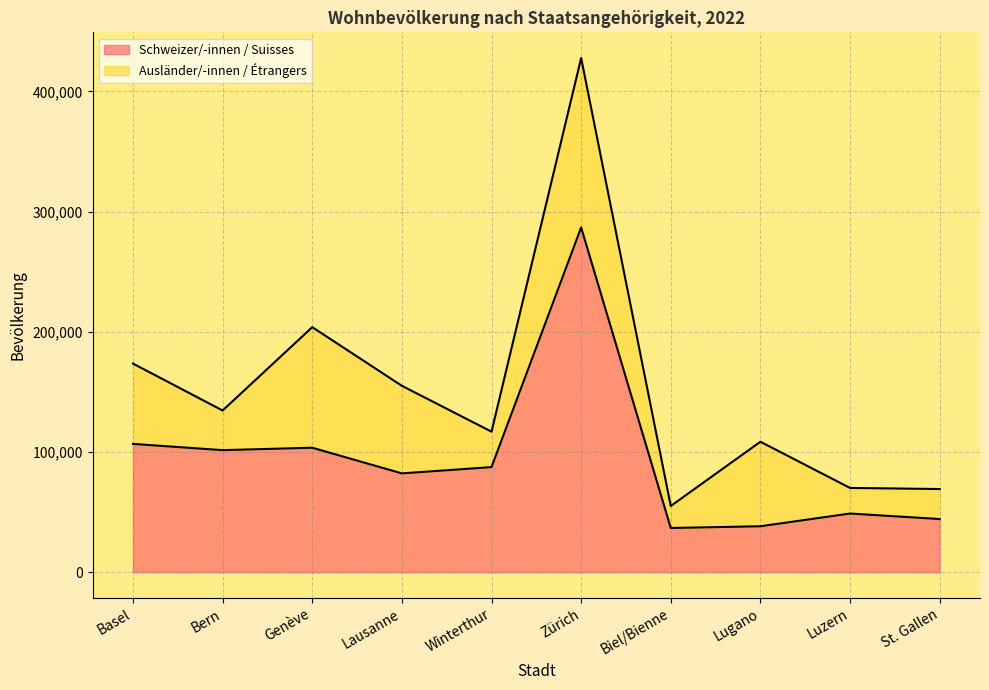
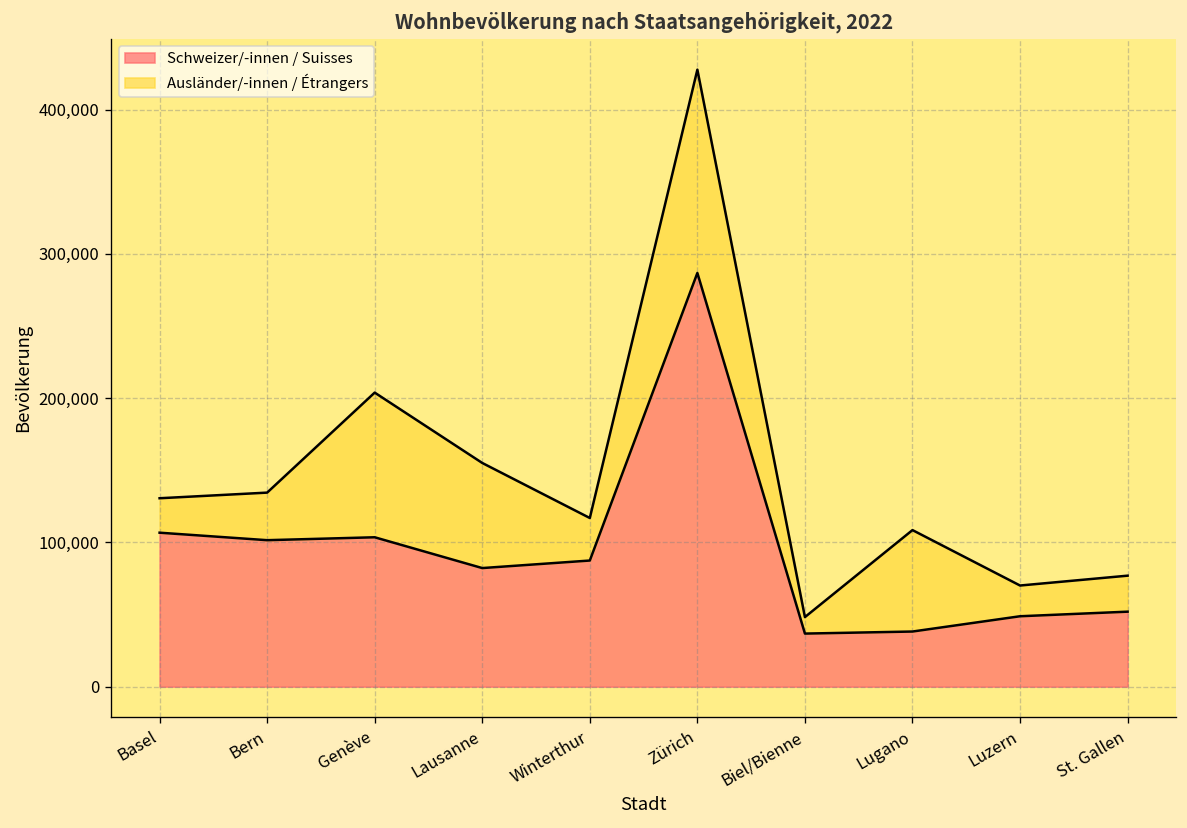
  {
    "Schweizer/-innen / Suisses": {
      "Basel": "107,000",
      "Bern": "102,000",
      "Genève": "104,000",
      "Lausanne": "82,000",
      "Winterthur": "87,000",
      "Zürich": "287,000",
      "Biel/Bienne": "37,000",
      "Lugano": "38,000",
      "Luzern": "49,000",
-     "St. Gallen": "44,000"
+     "St. Gallen": "52,000"
    },
    "Ausländer/-innen / Étrangers": {
-     "Basel": "67,000",
+     "Basel": "24,000",
      "Bern": "33,000",
      "Genève": "100,000",
      "Lausanne": "73,000",
      "Winterthur": "29,000",
      "Zürich": "141,000",
-     "Biel/Bienne": "18,000",
+     "Biel/Bienne": "11,000",
      "Lugano": "70,000",
      "Luzern": "21,000",
      "St. Gallen": "25,000"
    }
  }
